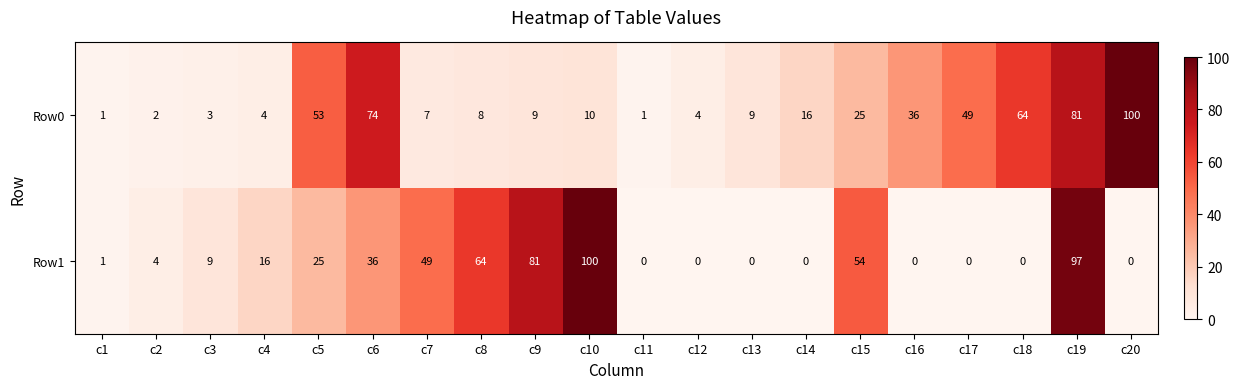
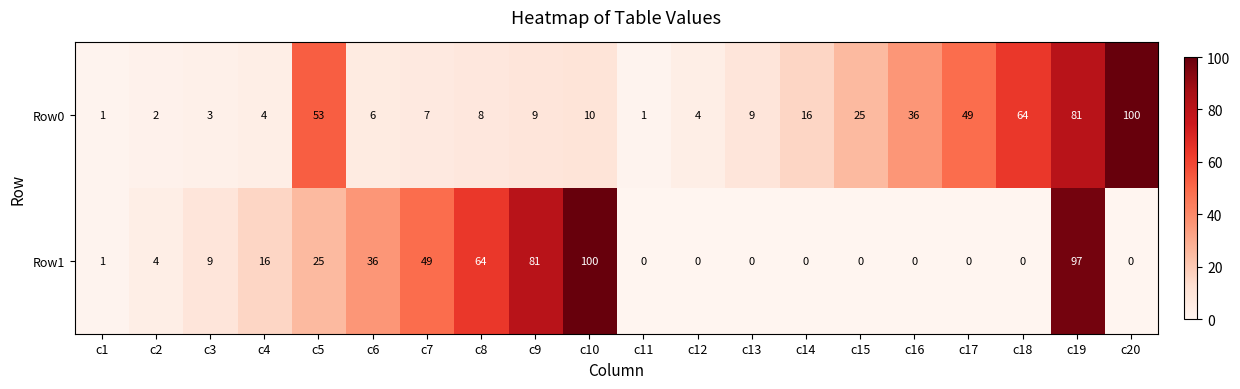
  {
    "Row0": {
      "c1": 1,
      "c2": 2,
      "c3": 3,
      "c4": 4,
      "c5": 53,
-     "c6": 74,
+     "c6": 6,
      "c7": 7,
      "c8": 8,
      "c9": 9,
      "c10": 10,
      "c11": 1,
      "c12": 4,
      "c13": 9,
      "c14": 16,
      "c15": 25,
      "c16": 36,
      "c17": 49,
      "c18": 64,
      "c19": 81,
      "c20": 100
    },
    "Row1": {
      "c1": 1,
      "c2": 4,
      "c3": 9,
      "c4": 16,
      "c5": 25,
      "c6": 36,
      "c7": 49,
      "c8": 64,
      "c9": 81,
      "c10": 100,
      "c11": 0,
      "c12": 0,
      "c13": 0,
      "c14": 0,
-     "c15": 54,
+     "c15": 0,
      "c16": 0,
      "c17": 0,
      "c18": 0,
      "c19": 97,
      "c20": 0
    }
  }
